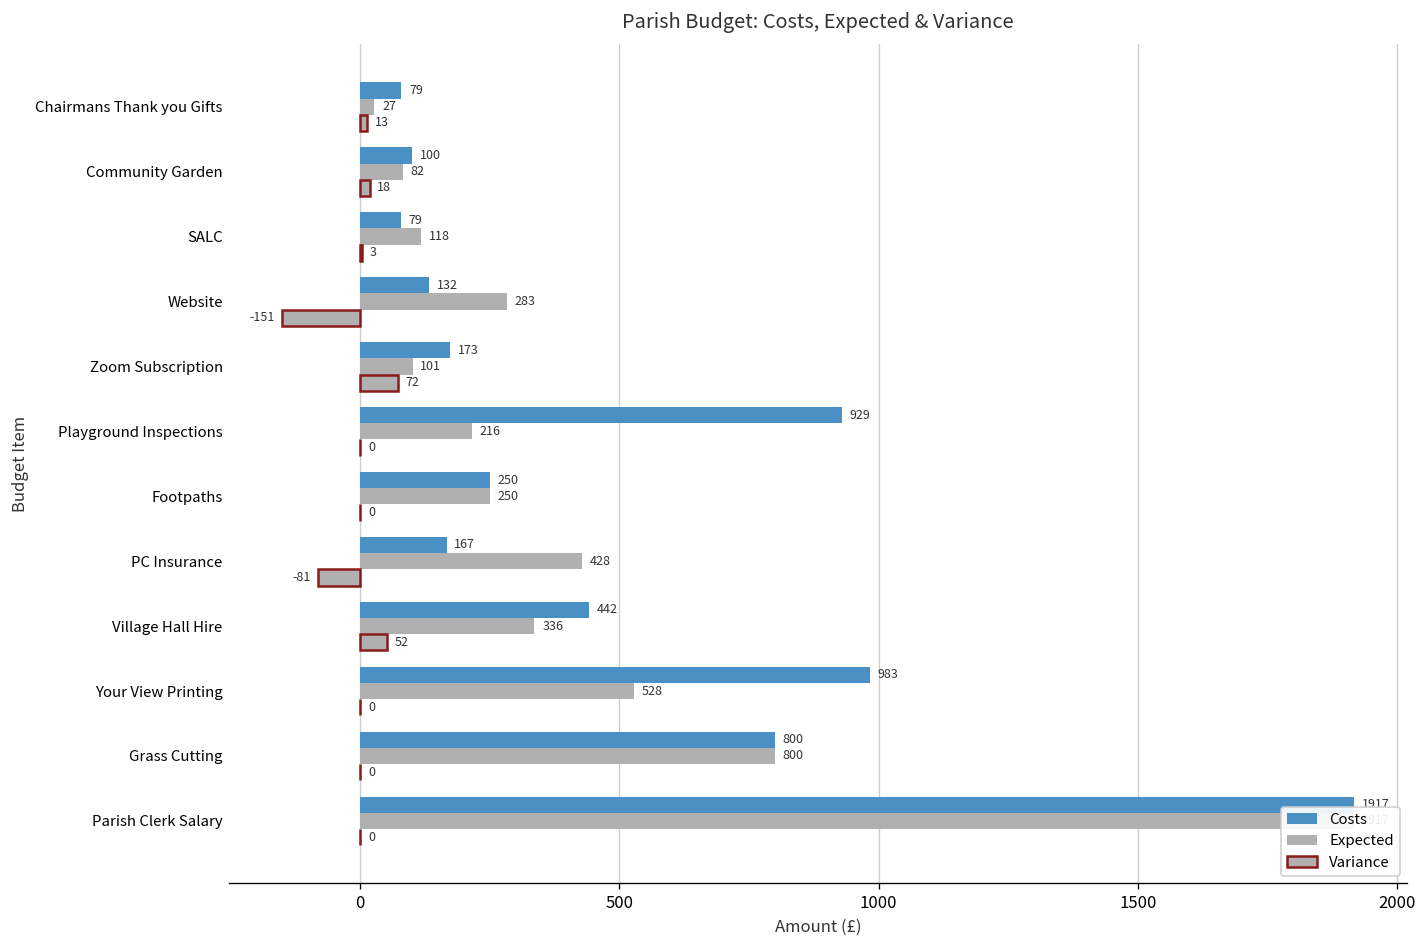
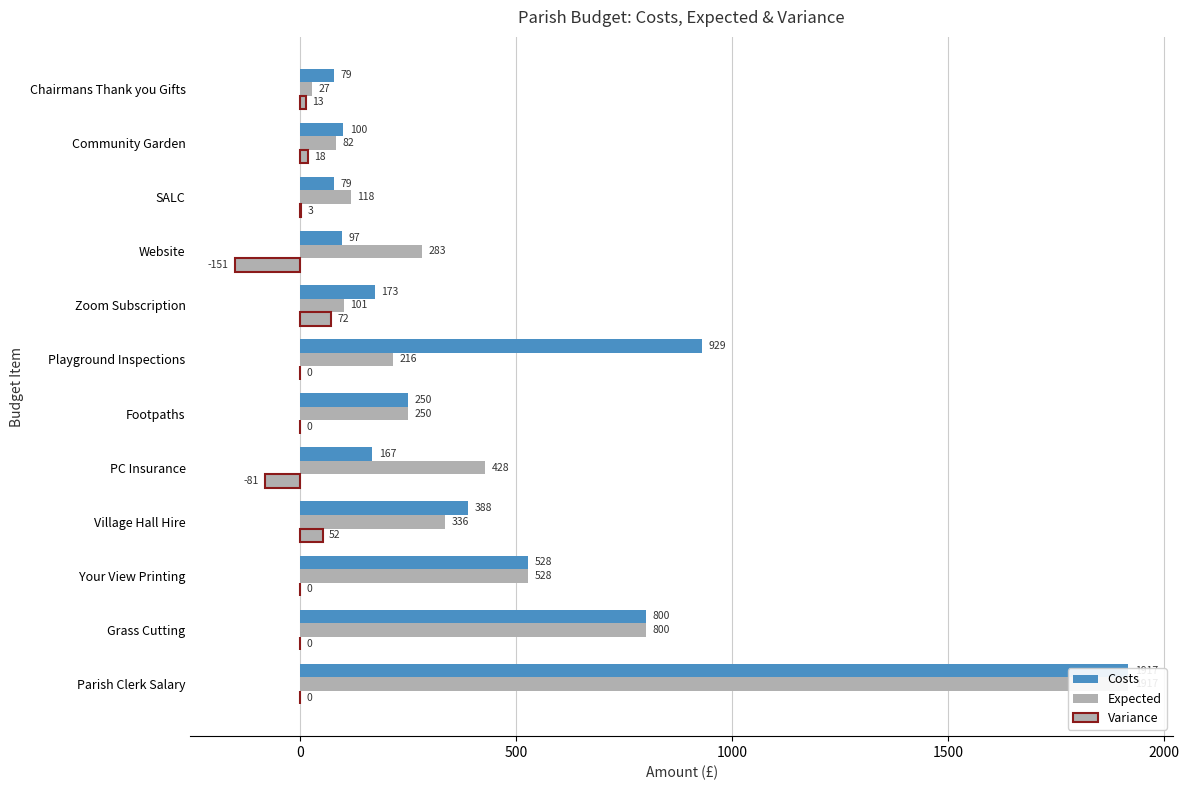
  {
    "Costs": {
      "Chairmans Thank you Gifts": 79,
      "Community Garden": 100,
      "SALC": 79,
-     "Website": 132,
+     "Website": 97,
      "Zoom Subscription": 173,
      "Playground Inspections": 929,
      "Footpaths": 250,
      "PC Insurance": 167,
-     "Village Hall Hire": 442,
-     "Your View Printing": 983,
+     "Village Hall Hire": 388,
+     "Your View Printing": 528,
      "Grass Cutting": 800
    }
  }
